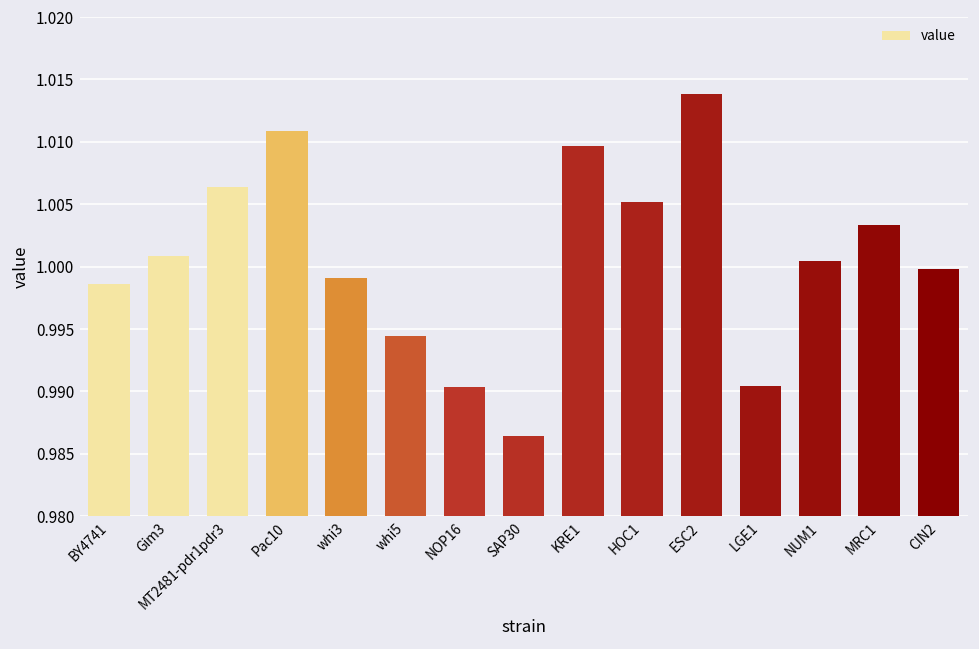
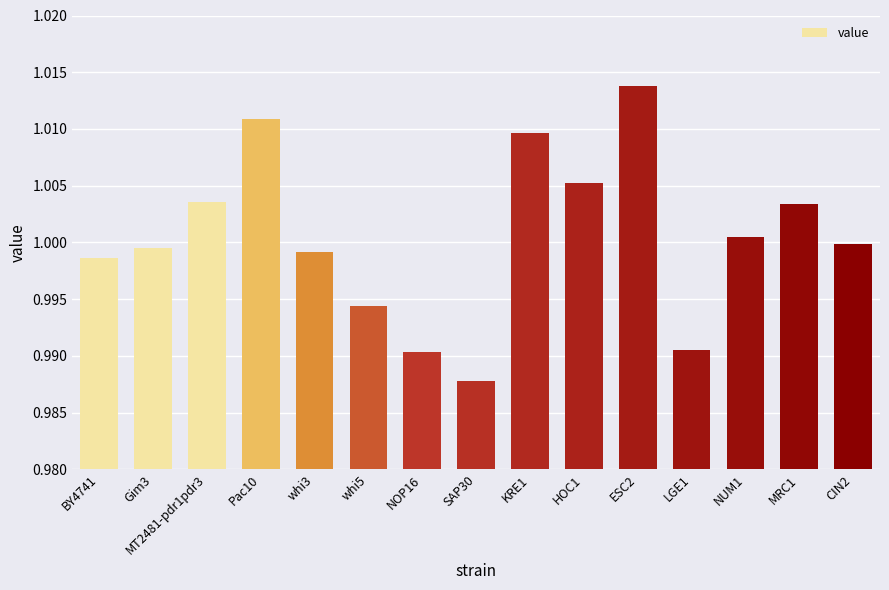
  {
    "BY4741": 0.9986,
-   "Gim3": 1.0008,
-   "MT2481-pdr1pdr3": 1.0064,
+   "Gim3": 0.9995,
+   "MT2481-pdr1pdr3": 1.0036,
    "Pac10": 1.0109,
    "whi3": 0.9991,
    "whi5": 0.9944,
    "NOP16": 0.9904,
-   "SAP30": 0.9864,
+   "SAP30": 0.9878,
    "KRE1": 1.0096,
    "HOC1": 1.0052,
    "ESC2": 1.0138,
    "LGE1": 0.9905,
    "NUM1": 1.0005,
    "MRC1": 1.0034,
    "CIN2": 0.9998
  }
